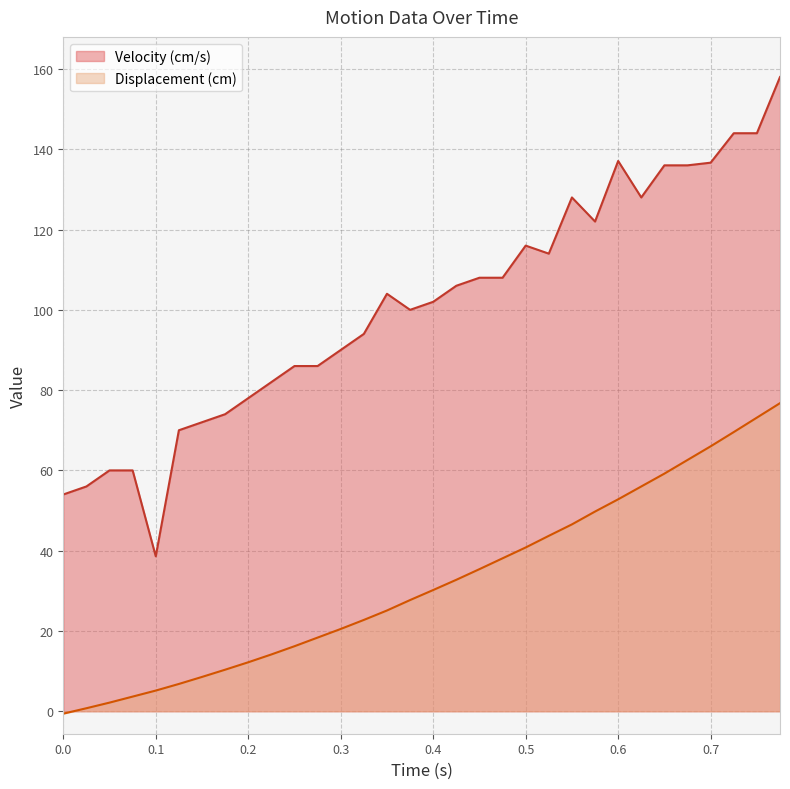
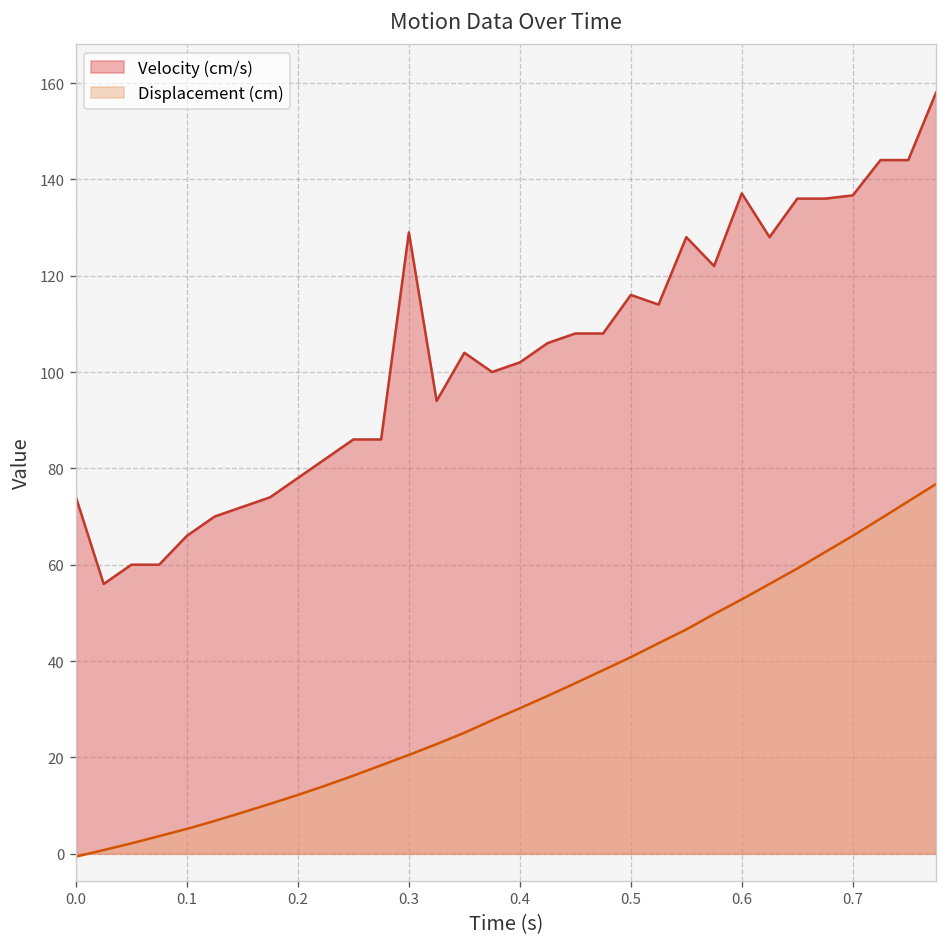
  {
    "Velocity (cm/s)": {
-     "0.0": 54,
-     "0.1": 39,
+     "0.0": 74,
+     "0.1": 66,
      "0.2": 78,
-     "0.3": 90,
+     "0.3": 129,
      "0.4": 102,
      "0.5": 116,
      "0.6": 137,
      "0.7": 137
    }
  }
